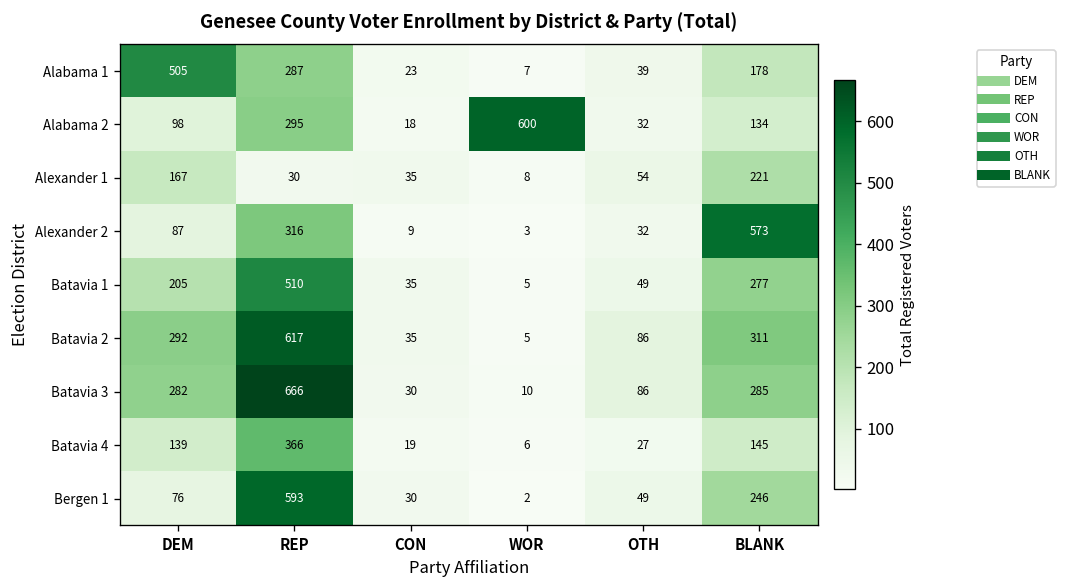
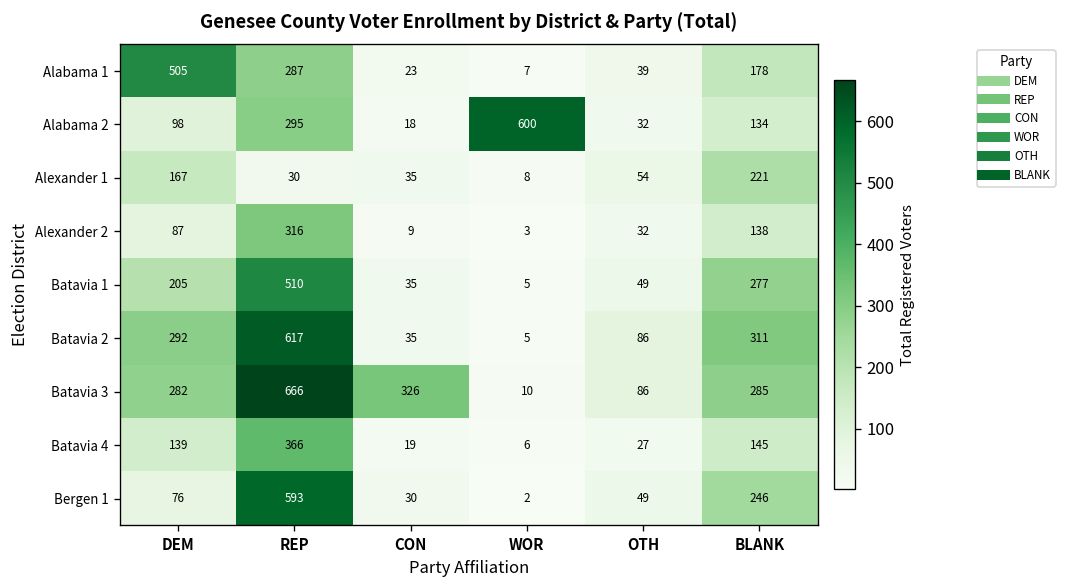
  {
    "Alabama 1": {
      "DEM": 505,
      "REP": 287,
      "CON": 23,
      "WOR": 7,
      "OTH": 39,
      "BLANK": 178
    },
    "Alabama 2": {
      "DEM": 98,
      "REP": 295,
      "CON": 18,
      "WOR": 600,
      "OTH": 32,
      "BLANK": 134
    },
    "Alexander 1": {
      "DEM": 167,
      "REP": 30,
      "CON": 35,
      "WOR": 8,
      "OTH": 54,
      "BLANK": 221
    },
    "Alexander 2": {
      "DEM": 87,
      "REP": 316,
      "CON": 9,
      "WOR": 3,
      "OTH": 32,
-     "BLANK": 573
+     "BLANK": 138
    },
    "Batavia 1": {
      "DEM": 205,
      "REP": 510,
      "CON": 35,
      "WOR": 5,
      "OTH": 49,
      "BLANK": 277
    },
    "Batavia 2": {
      "DEM": 292,
      "REP": 617,
      "CON": 35,
      "WOR": 5,
      "OTH": 86,
      "BLANK": 311
    },
    "Batavia 3": {
      "DEM": 282,
      "REP": 666,
-     "CON": 30,
+     "CON": 326,
      "WOR": 10,
      "OTH": 86,
      "BLANK": 285
    },
    "Batavia 4": {
      "DEM": 139,
      "REP": 366,
      "CON": 19,
      "WOR": 6,
      "OTH": 27,
      "BLANK": 145
    },
    "Bergen 1": {
      "DEM": 76,
      "REP": 593,
      "CON": 30,
      "WOR": 2,
      "OTH": 49,
      "BLANK": 246
    }
  }
